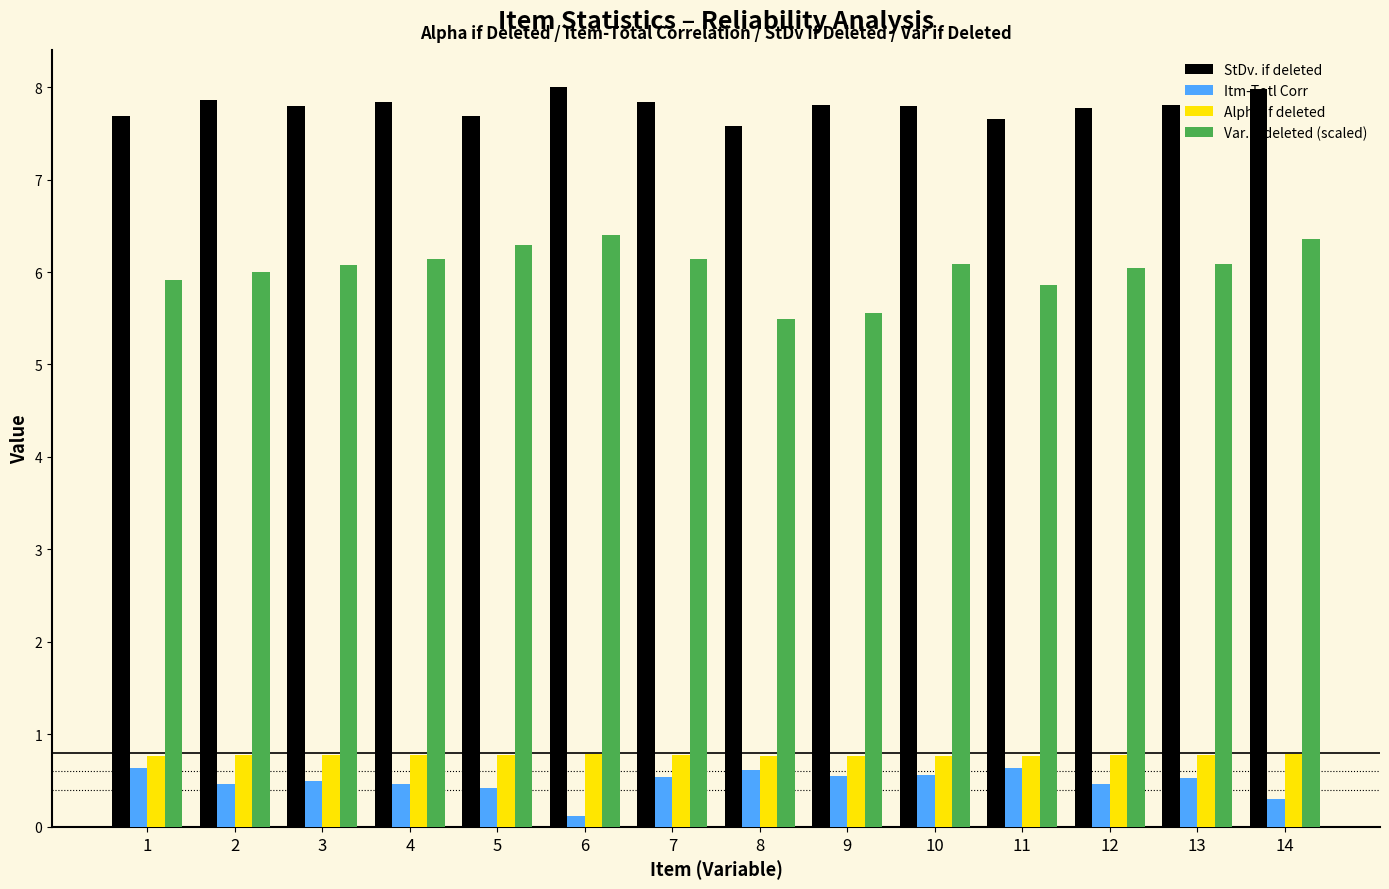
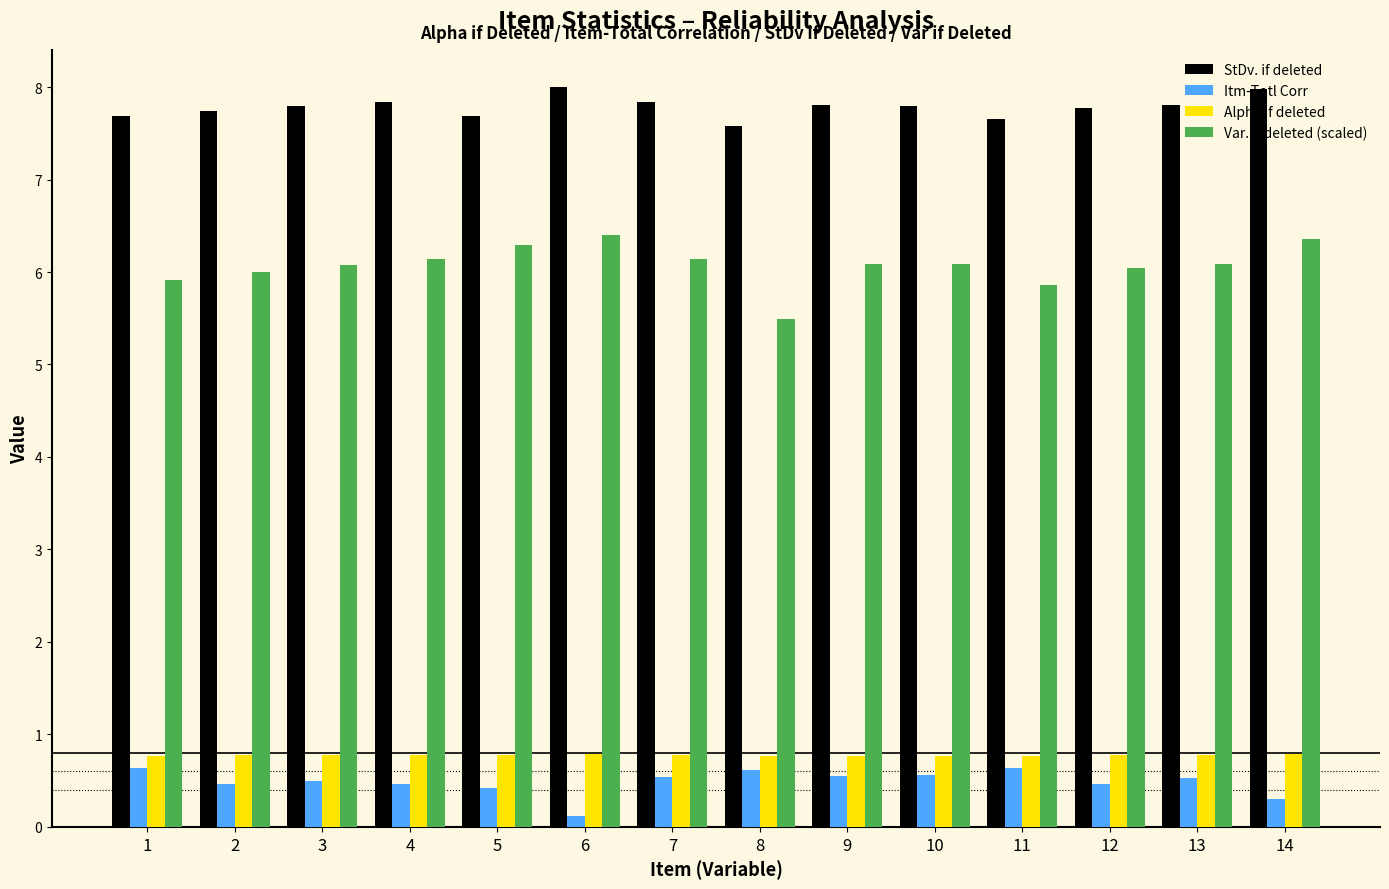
  {
    "StDv. if deleted": {
      "1": 7.7,
-     "2": 7.9,
+     "2": 7.7,
      "3": 7.8,
      "4": 7.8,
      "5": 7.7,
      "6": 8.0,
      "7": 7.8,
      "8": 7.6,
      "9": 7.8,
      "10": 7.8,
      "11": 7.7,
      "12": 7.8,
      "13": 7.8,
      "14": 8.0
    },
    "Itm-Totl Corr": {
      "1": 0.6,
      "2": 0.5,
      "3": 0.5,
      "4": 0.5,
      "5": 0.4,
      "6": 0.1,
      "7": 0.5,
      "8": 0.6,
      "9": 0.6,
      "10": 0.6,
      "11": 0.6,
      "12": 0.5,
      "13": 0.5,
      "14": 0.3
    },
    "Alpha if deleted": {
      "1": 0.8,
      "2": 0.8,
      "3": 0.8,
      "4": 0.8,
      "5": 0.8,
      "6": 0.8,
      "7": 0.8,
      "8": 0.8,
      "9": 0.8,
      "10": 0.8,
      "11": 0.8,
      "12": 0.8,
      "13": 0.8,
      "14": 0.8
    },
    "Var. if deleted (scaled)": {
      "1": 5.9,
      "2": 6.0,
      "3": 6.1,
      "4": 6.1,
      "5": 6.3,
      "6": 6.4,
      "7": 6.1,
      "8": 5.5,
-     "9": 5.6,
+     "9": 6.1,
      "10": 6.1,
      "11": 5.9,
      "12": 6.0,
      "13": 6.1,
      "14": 6.4
    }
  }
